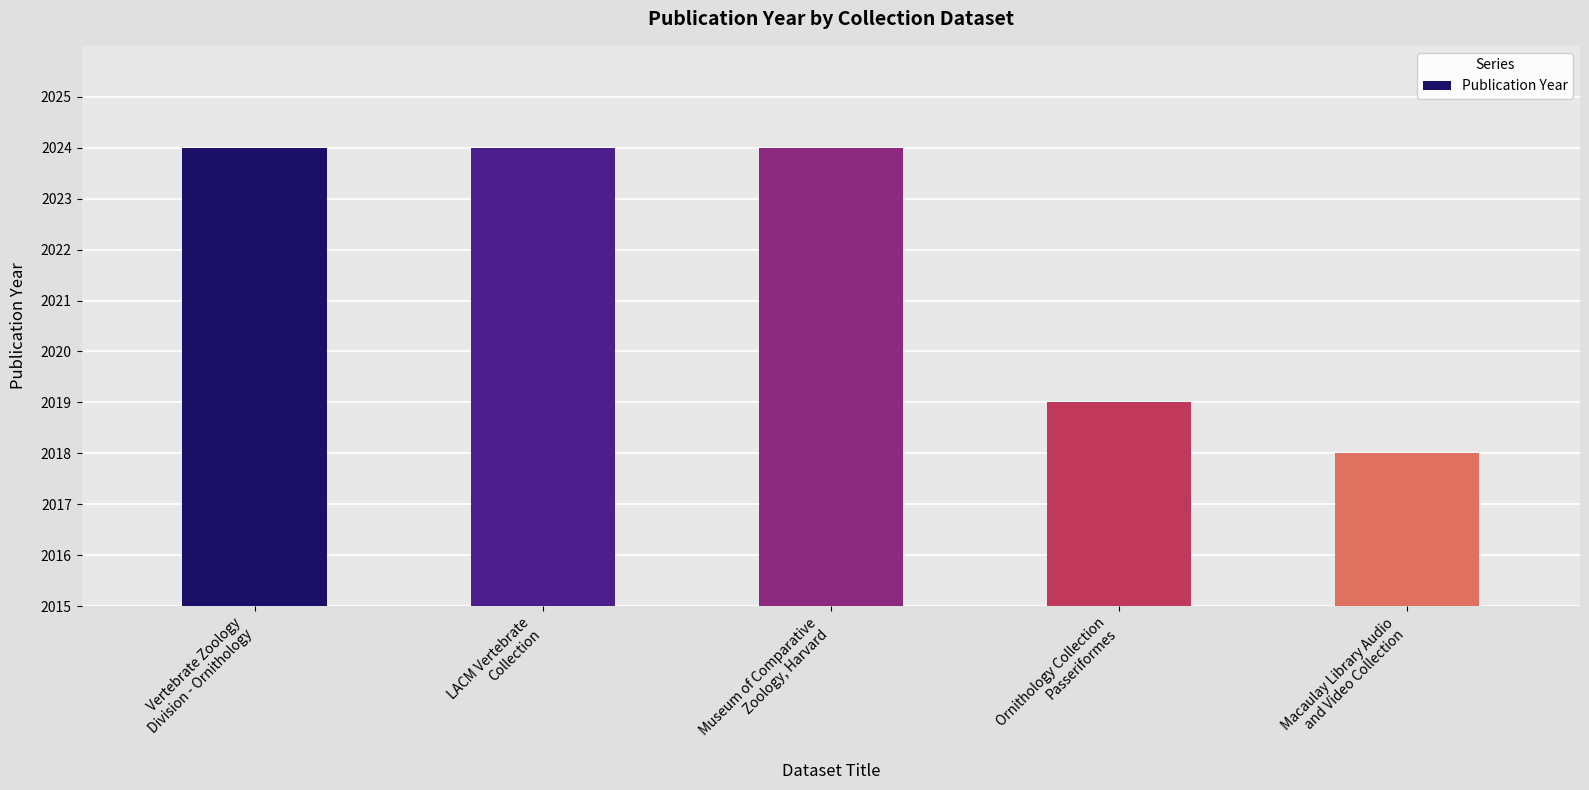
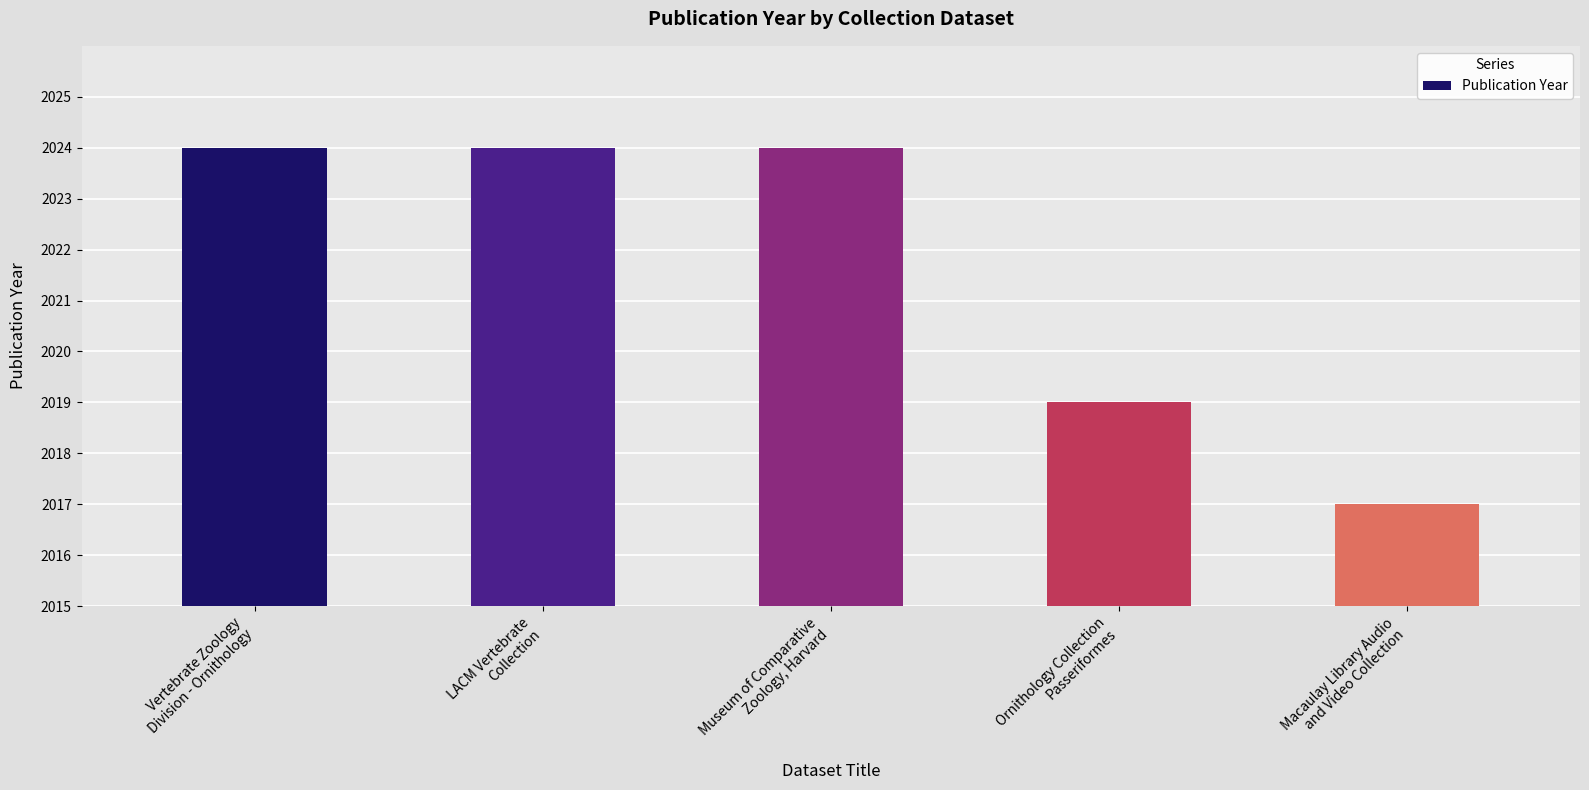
  {
    "Vertebrate Zoology Division - Ornithology": 2024,
    "LACM Vertebrate Collection": 2024,
    "Museum of Comparative Zoology, Harvard": 2024,
    "Ornithology Collection Passeriformes": 2019,
-   "Macaulay Library Audio and Video Collection": 2018
+   "Macaulay Library Audio and Video Collection": 2017
  }
